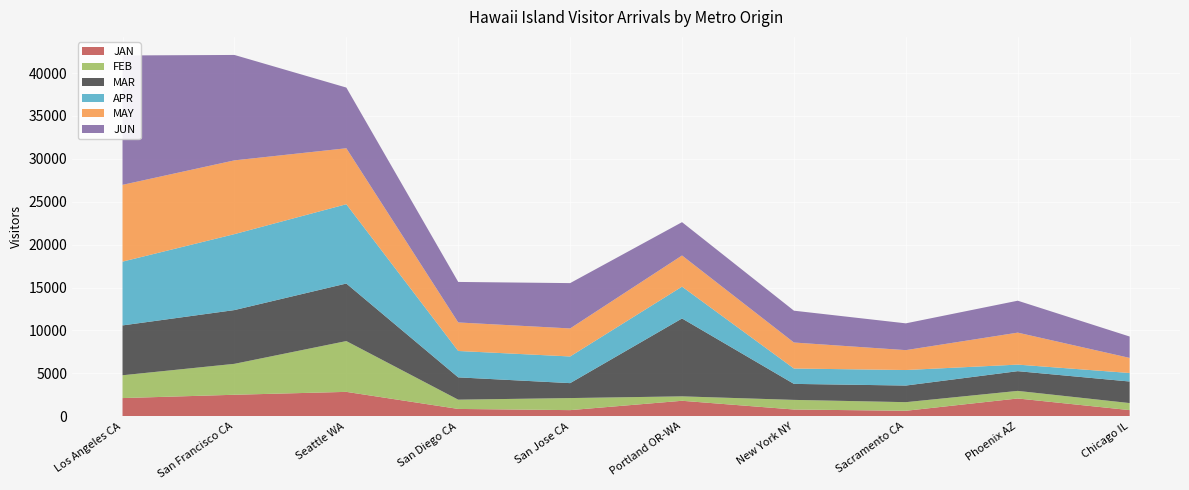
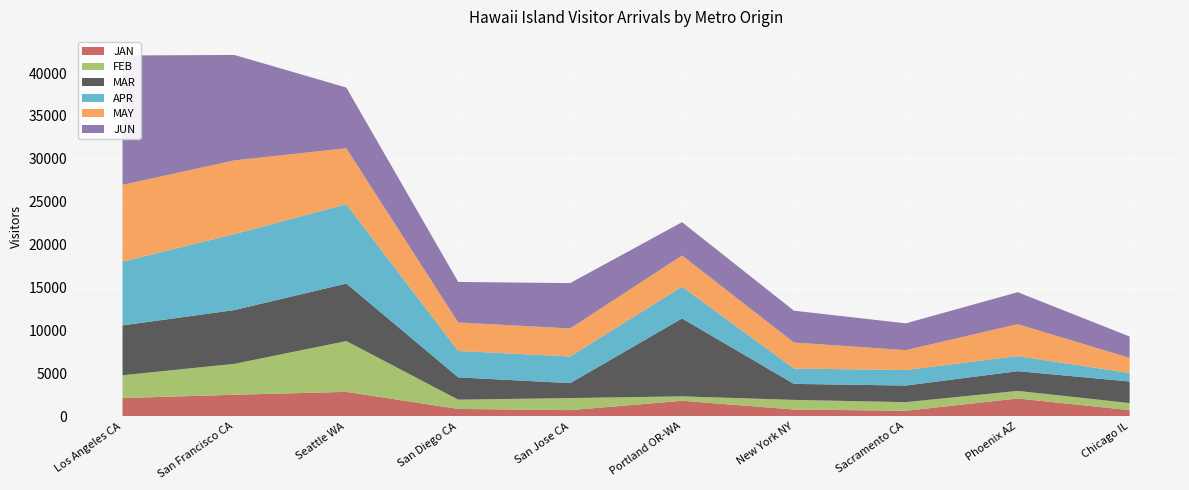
  {
    "JAN": {
      "Los Angeles CA": 2000,
      "San Francisco CA": 3000,
      "Seattle WA": 3000,
      "San Diego CA": 1000,
      "San Jose CA": 1000,
      "Portland OR-WA": 2000,
      "New York NY": 1000,
      "Sacramento CA": 1000,
      "Phoenix AZ": 2000,
      "Chicago IL": 1000
    },
    "FEB": {
      "Los Angeles CA": 3000,
      "San Francisco CA": 4000,
      "Seattle WA": 6000,
      "San Diego CA": 1000,
      "San Jose CA": 1000,
      "Portland OR-WA": 1000,
      "New York NY": 1000,
      "Sacramento CA": 1000,
      "Phoenix AZ": 1000,
      "Chicago IL": 1000
    },
    "MAR": {
      "Los Angeles CA": 6000,
      "San Francisco CA": 6000,
      "Seattle WA": 7000,
      "San Diego CA": 3000,
      "San Jose CA": 2000,
      "Portland OR-WA": 9000,
      "New York NY": 2000,
      "Sacramento CA": 2000,
      "Phoenix AZ": 2000,
      "Chicago IL": 3000
    },
    "APR": {
      "Los Angeles CA": 7000,
      "San Francisco CA": 9000,
      "Seattle WA": 9000,
      "San Diego CA": 3000,
      "San Jose CA": 3000,
      "Portland OR-WA": 4000,
      "New York NY": 2000,
      "Sacramento CA": 2000,
-     "Phoenix AZ": 1000,
+     "Phoenix AZ": 2000,
      "Chicago IL": 1000
    },
    "MAY": {
      "Los Angeles CA": 9000,
      "San Francisco CA": 9000,
      "Seattle WA": 7000,
      "San Diego CA": 3000,
      "San Jose CA": 3000,
      "Portland OR-WA": 4000,
      "New York NY": 3000,
      "Sacramento CA": 2000,
      "Phoenix AZ": 4000,
      "Chicago IL": 2000
    },
    "JUN": {
      "San Francisco CA": 12000,
      "Seattle WA": 7000,
      "San Diego CA": 5000,
      "San Jose CA": 5000,
      "Portland OR-WA": 4000,
      "New York NY": 4000,
      "Sacramento CA": 3000,
      "Phoenix AZ": 4000,
      "Chicago IL": 2000
    }
  }
